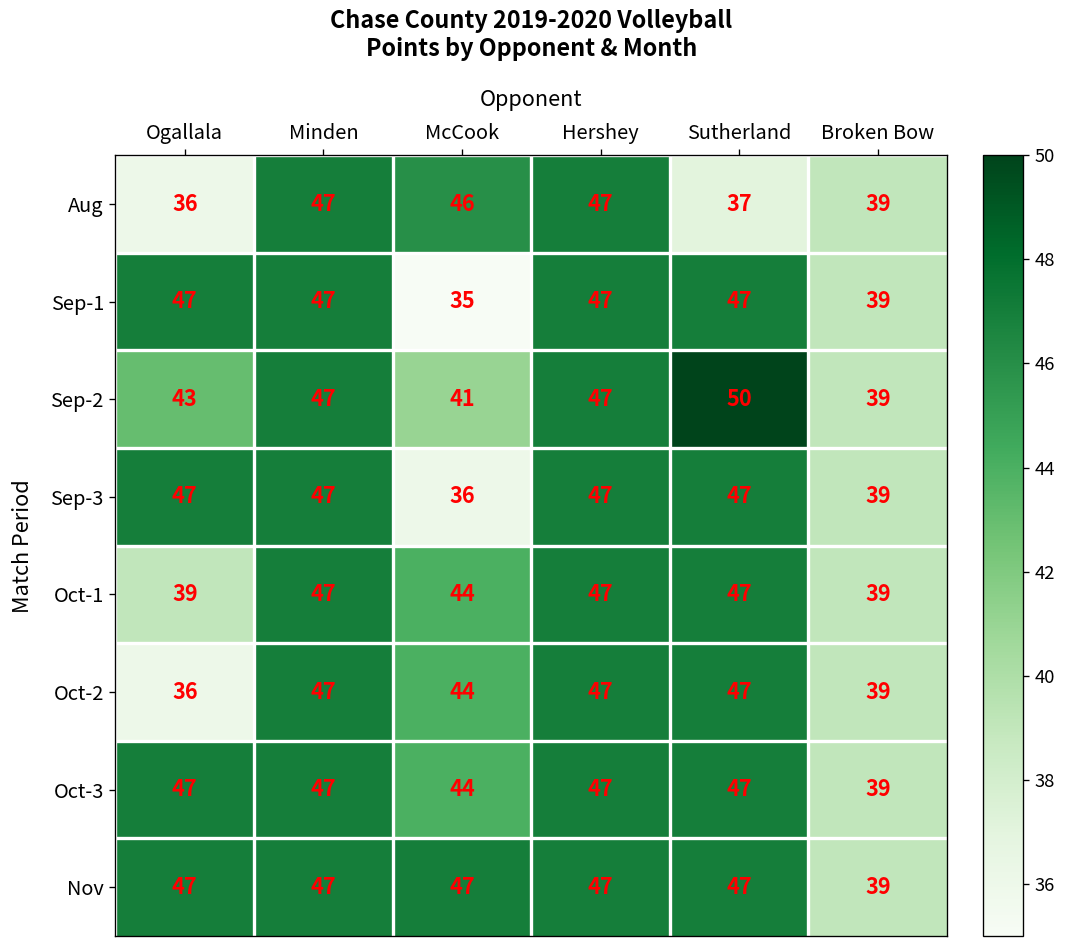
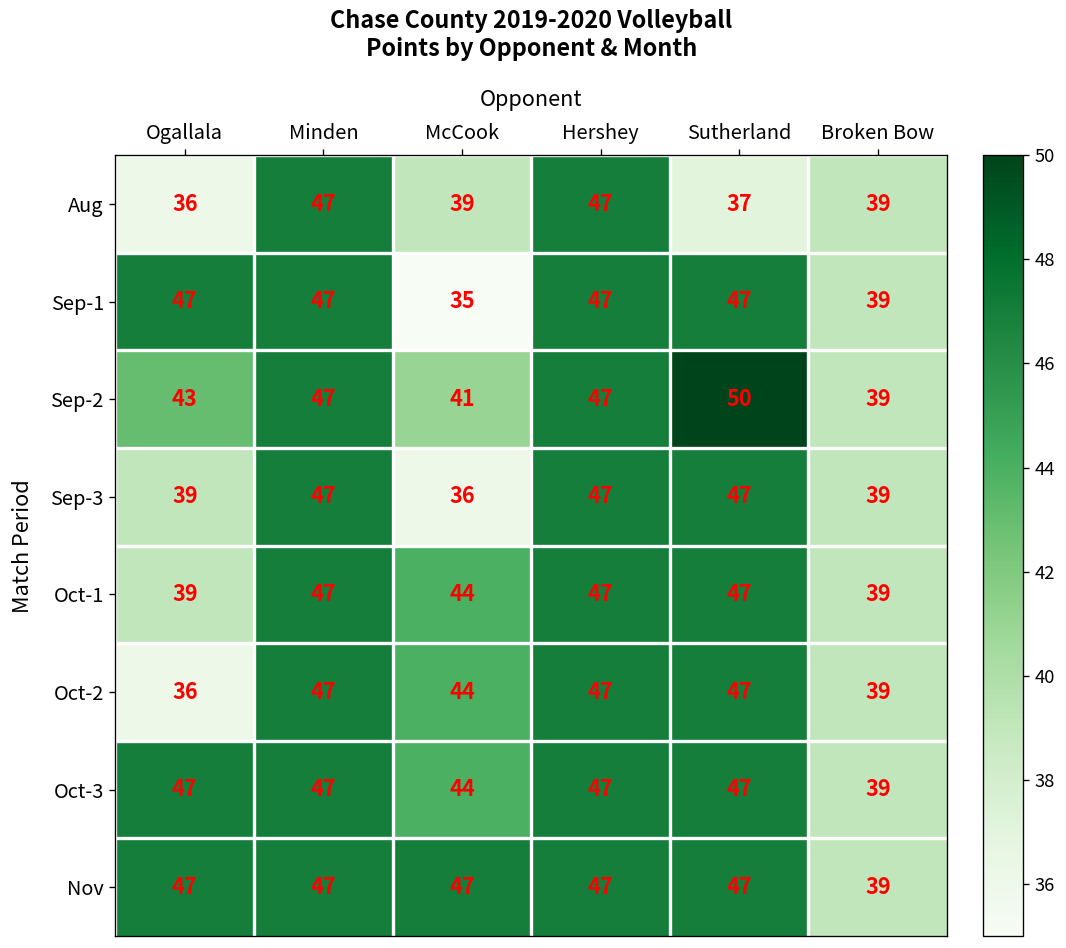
  {
    "Aug": {
      "Ogallala": 36,
      "Minden": 47,
-     "McCook": 46,
+     "McCook": 39,
      "Hershey": 47,
      "Sutherland": 37,
      "Broken Bow": 39
    },
    "Sep-1": {
      "Ogallala": 47,
      "Minden": 47,
      "McCook": 35,
      "Hershey": 47,
      "Sutherland": 47,
      "Broken Bow": 39
    },
    "Sep-2": {
      "Ogallala": 43,
      "Minden": 47,
      "McCook": 41,
      "Hershey": 47,
      "Sutherland": 50,
      "Broken Bow": 39
    },
    "Sep-3": {
-     "Ogallala": 47,
+     "Ogallala": 39,
      "Minden": 47,
      "McCook": 36,
      "Hershey": 47,
      "Sutherland": 47,
      "Broken Bow": 39
    },
    "Oct-1": {
      "Ogallala": 39,
      "Minden": 47,
      "McCook": 44,
      "Hershey": 47,
      "Sutherland": 47,
      "Broken Bow": 39
    },
    "Oct-2": {
      "Ogallala": 36,
      "Minden": 47,
      "McCook": 44,
      "Hershey": 47,
      "Sutherland": 47,
      "Broken Bow": 39
    },
    "Oct-3": {
      "Ogallala": 47,
      "Minden": 47,
      "McCook": 44,
      "Hershey": 47,
      "Sutherland": 47,
      "Broken Bow": 39
    },
    "Nov": {
      "Ogallala": 47,
      "Minden": 47,
      "McCook": 47,
      "Hershey": 47,
      "Sutherland": 47,
      "Broken Bow": 39
    }
  }
